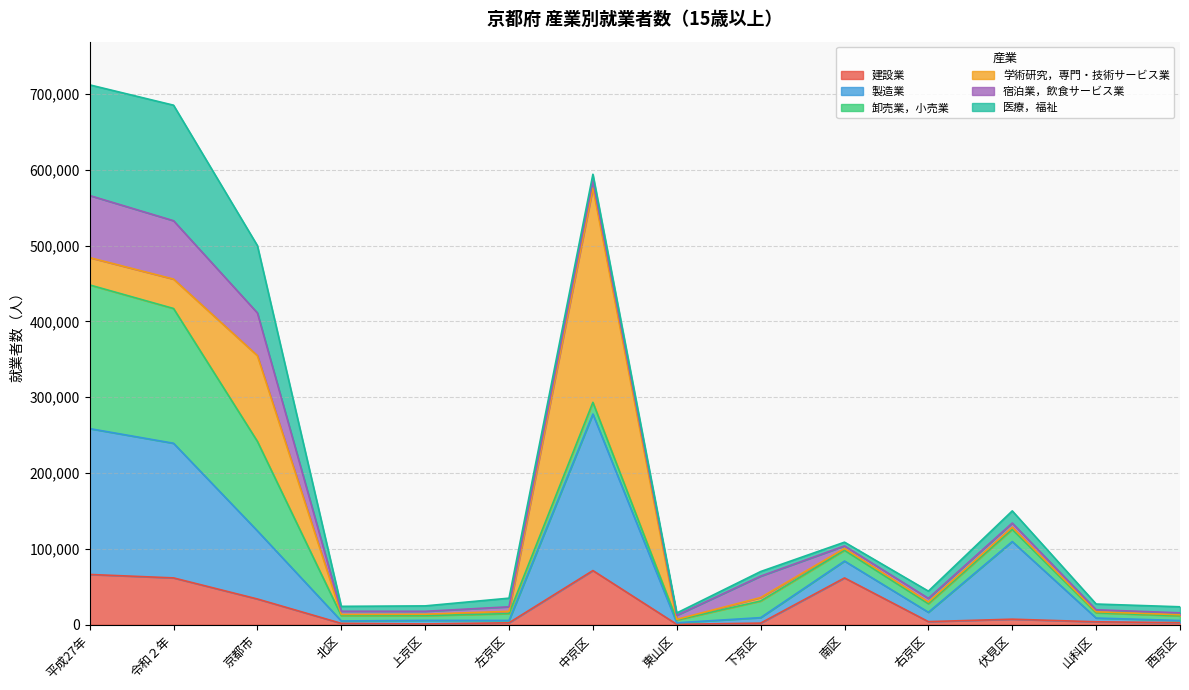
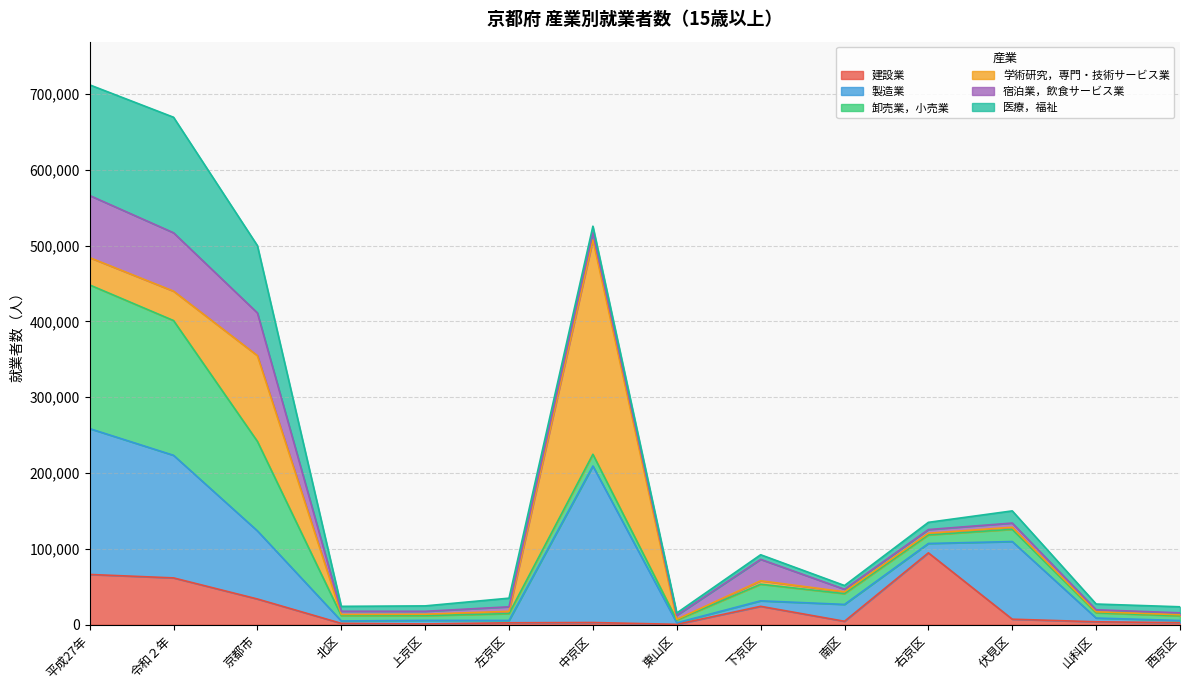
  {
    "建設業": {
      "平成27年": "70,000",
      "令和２年": "60,000",
      "京都市": "30,000",
      "上京区": "0",
-     "中京区": "70,000",
-     "下京区": "0",
-     "南区": "60,000",
-     "右京区": "0",
+     "中京区": "0",
+     "下京区": "20,000",
+     "南区": "0",
+     "右京区": "90,000",
      "伏見区": "10,000",
      "山科区": "0"
    },
    "製造業": {
      "平成27年": "190,000",
-     "令和２年": "180,000",
+     "令和２年": "160,000",
      "京都市": "90,000",
      "上京区": "0",
      "中京区": "210,000",
      "下京区": "10,000",
      "南区": "20,000",
      "右京区": "10,000",
      "伏見区": "100,000",
      "山科区": "0"
    },
    "学術研究，専門・技術サービス業": {
      "平成27年": "40,000",
      "令和２年": "40,000",
      "京都市": "110,000",
      "中京区": "280,000",
      "下京区": "0"
    },
    "宿泊業，飲食サービス業": {
      "平成27年": "80,000",
      "令和２年": "80,000",
      "京都市": "60,000",
      "北区": "0",
      "上京区": "0",
      "左京区": "10,000",
      "中京区": "10,000",
      "下京区": "30,000",
      "右京区": "0",
      "伏見区": "10,000"
    }
  }
